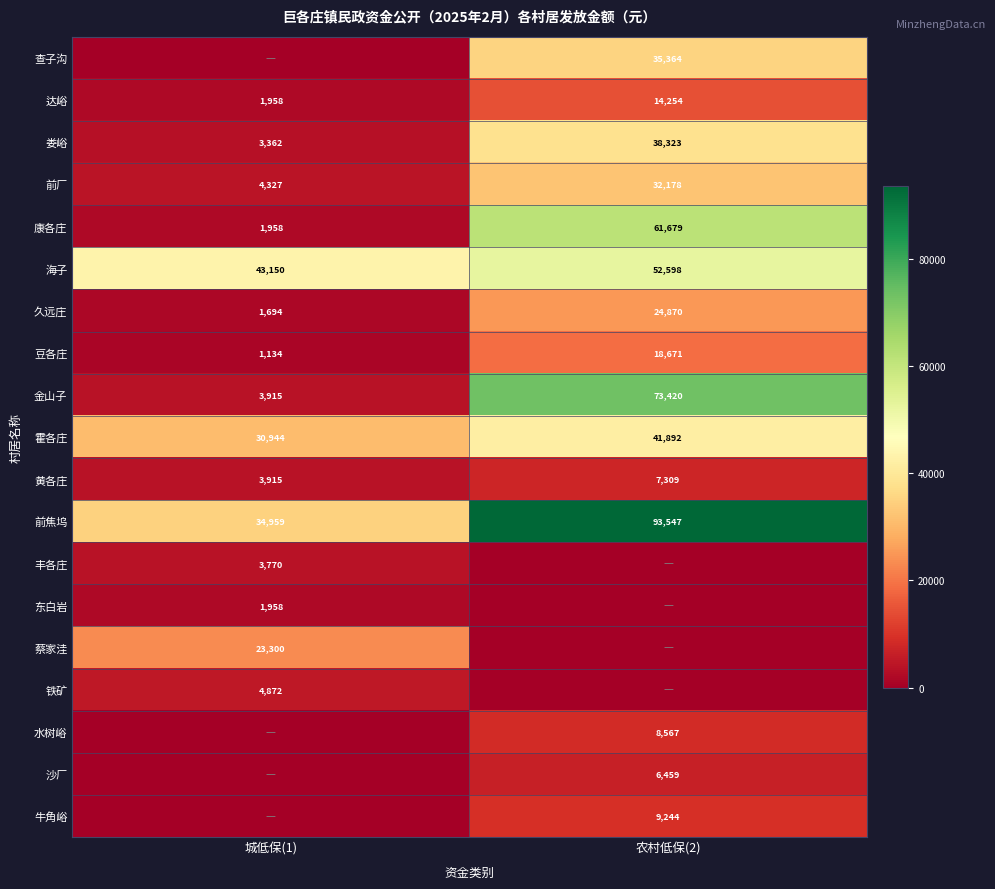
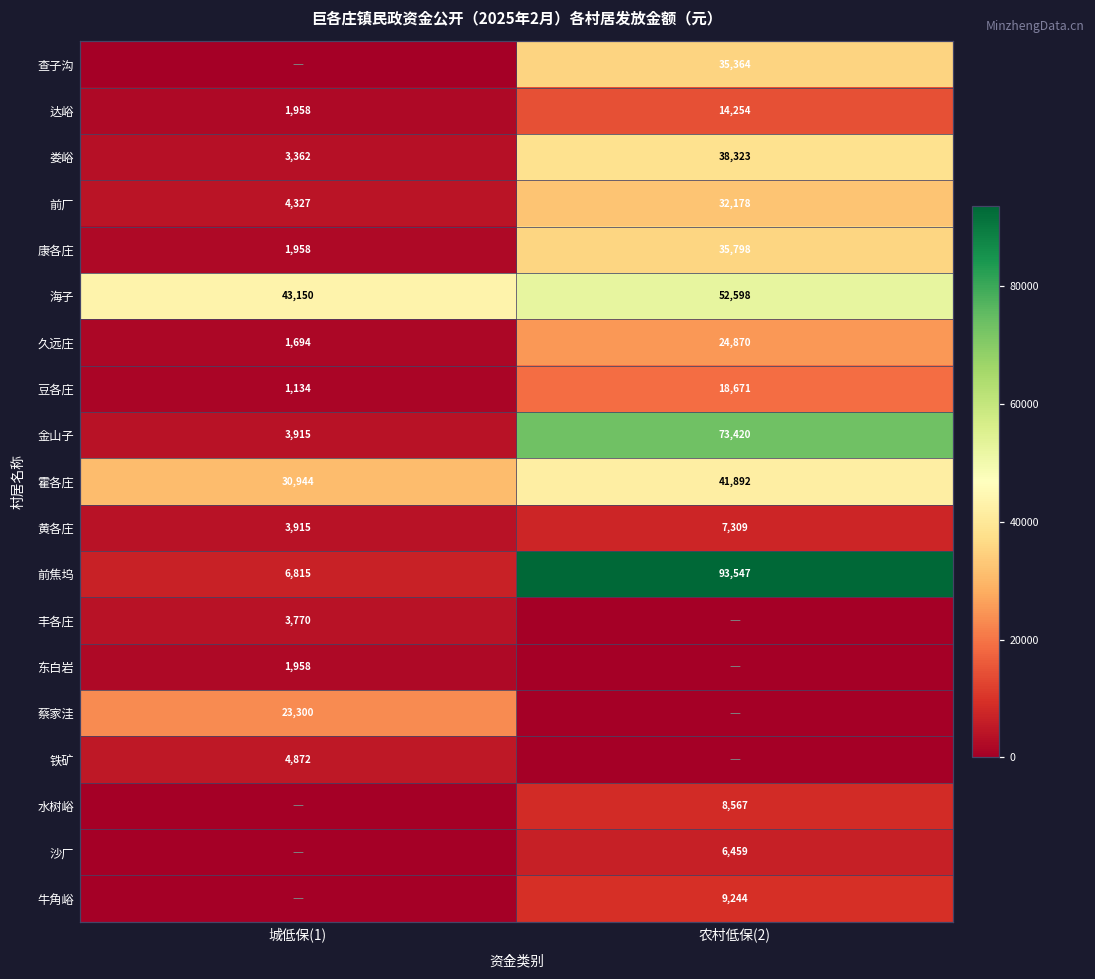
  {
    "查子沟": {
      "农村低保(2)": "35,364"
    },
    "达峪": {
      "城低保(1)": "1,958",
      "农村低保(2)": "14,254"
    },
    "娄峪": {
      "城低保(1)": "3,362",
      "农村低保(2)": "38,323"
    },
    "前厂": {
      "城低保(1)": "4,327",
      "农村低保(2)": "32,178"
    },
    "康各庄": {
      "城低保(1)": "1,958",
-     "农村低保(2)": "61,679"
+     "农村低保(2)": "35,798"
    },
    "海子": {
      "城低保(1)": "43,150",
      "农村低保(2)": "52,598"
    },
    "久远庄": {
      "城低保(1)": "1,694",
      "农村低保(2)": "24,870"
    },
    "豆各庄": {
      "城低保(1)": "1,134",
      "农村低保(2)": "18,671"
    },
    "金山子": {
      "城低保(1)": "3,915",
      "农村低保(2)": "73,420"
    },
    "霍各庄": {
      "城低保(1)": "30,944",
      "农村低保(2)": "41,892"
    },
    "黄各庄": {
      "城低保(1)": "3,915",
      "农村低保(2)": "7,309"
    },
    "前焦坞": {
-     "城低保(1)": "34,959",
+     "城低保(1)": "6,815",
      "农村低保(2)": "93,547"
    },
    "丰各庄": {
      "城低保(1)": "3,770"
    },
    "东白岩": {
      "城低保(1)": "1,958"
    },
    "蔡家洼": {
      "城低保(1)": "23,300"
    },
    "铁矿": {
      "城低保(1)": "4,872"
    },
    "水树峪": {
      "农村低保(2)": "8,567"
    },
    "沙厂": {
      "农村低保(2)": "6,459"
    },
    "牛角峪": {
      "农村低保(2)": "9,244"
    }
  }
